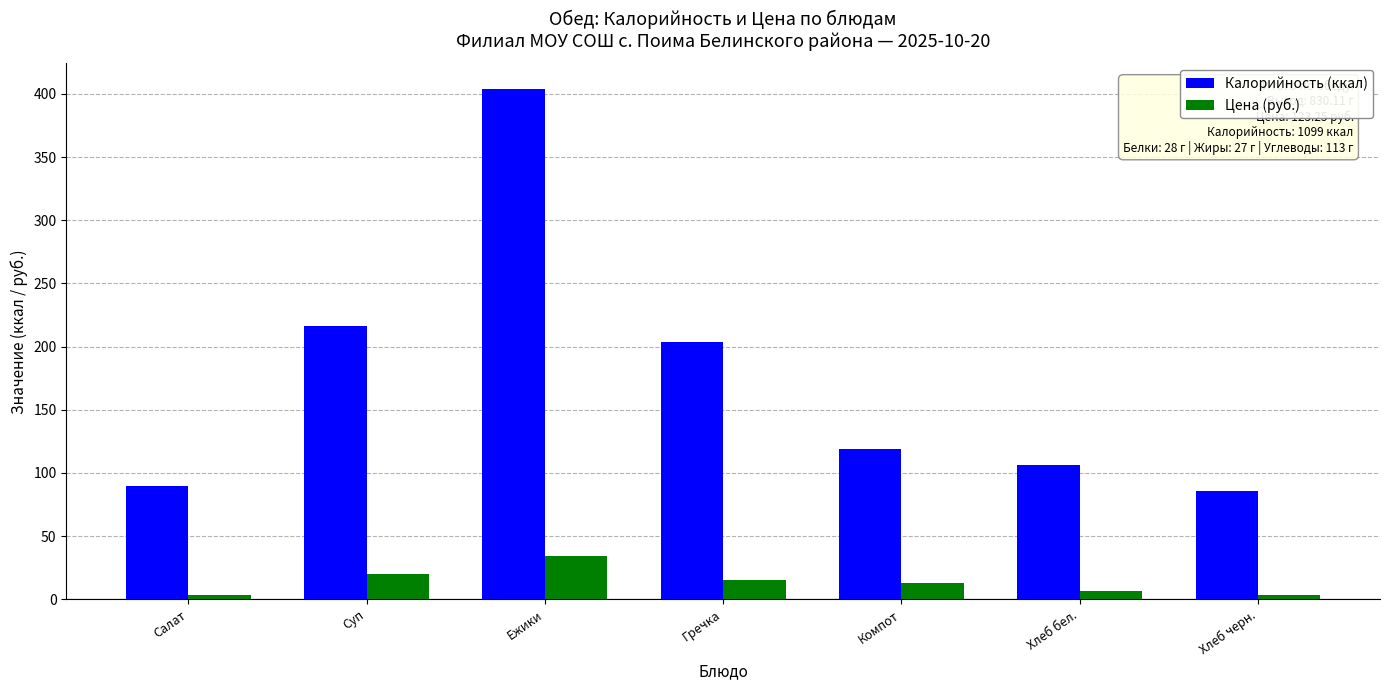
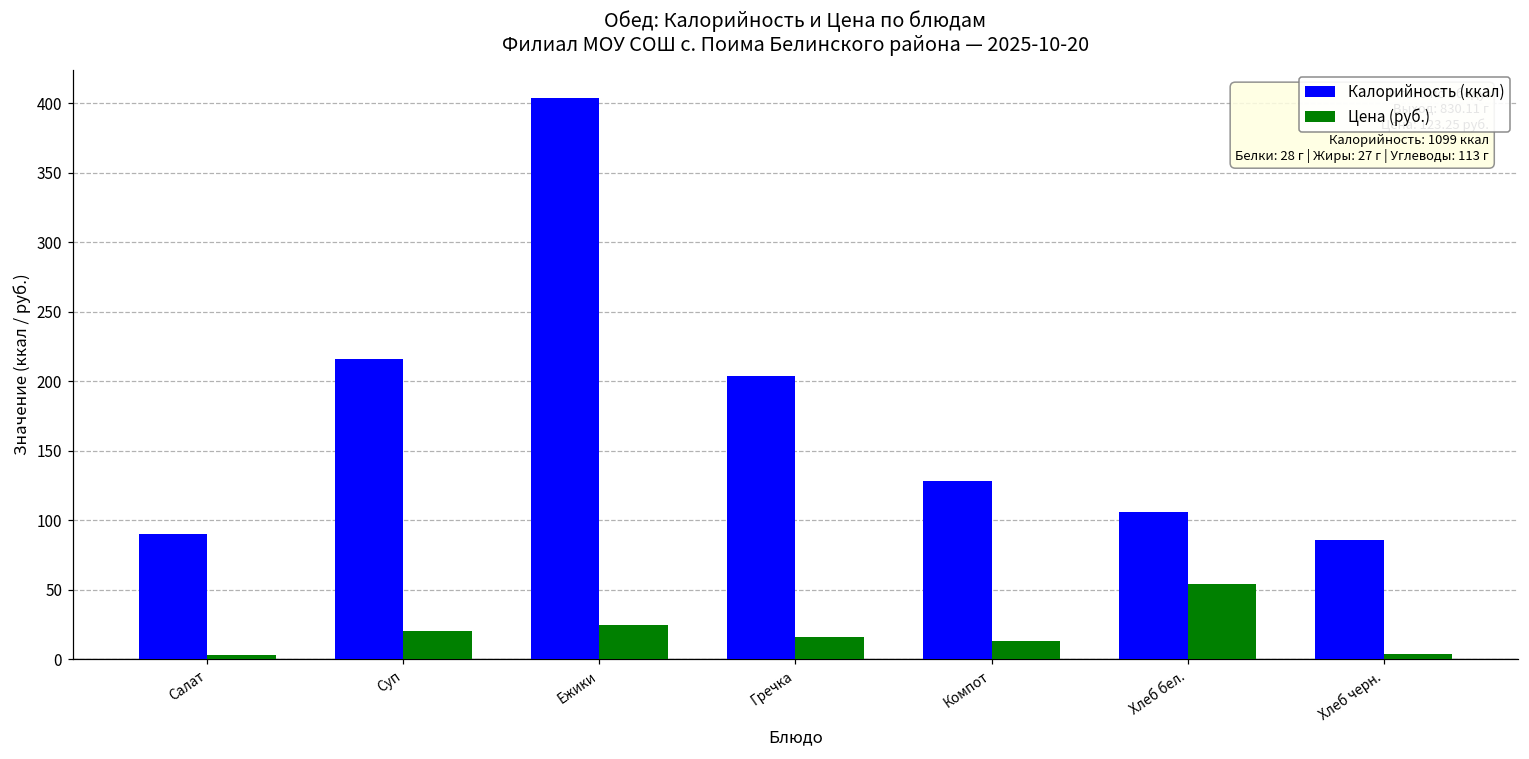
  {
    "Калорийность (ккал)": {
      "Салат": 90,
      "Суп": 216,
      "Ежики": 404,
      "Гречка": 204,
-     "Компот": 119,
+     "Компот": 128,
      "Хлеб бел.": 106,
      "Хлеб черн.": 86
    },
    "Цена (руб.)": {
      "Салат": 3,
      "Суп": 20,
-     "Ежики": 34,
+     "Ежики": 24,
      "Гречка": 16,
      "Компот": 13,
-     "Хлеб бел.": 7,
+     "Хлеб бел.": 54,
      "Хлеб черн.": 3
    }
  }
